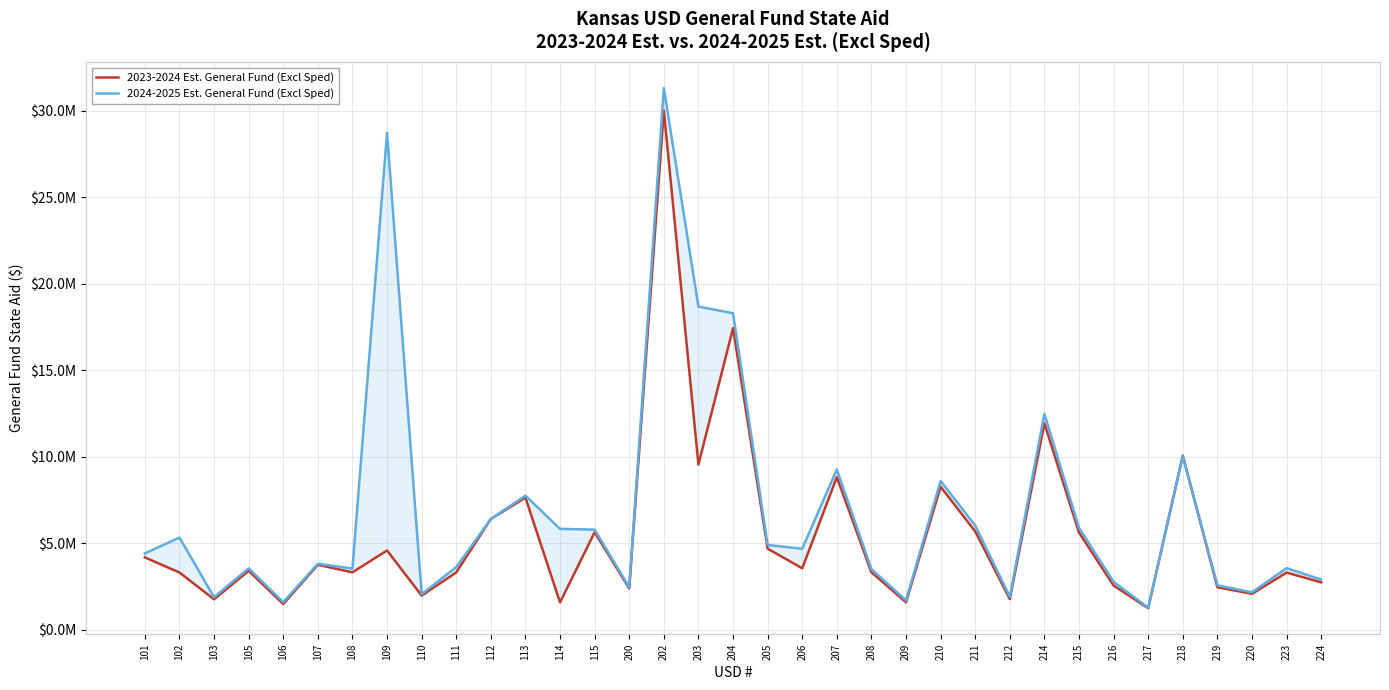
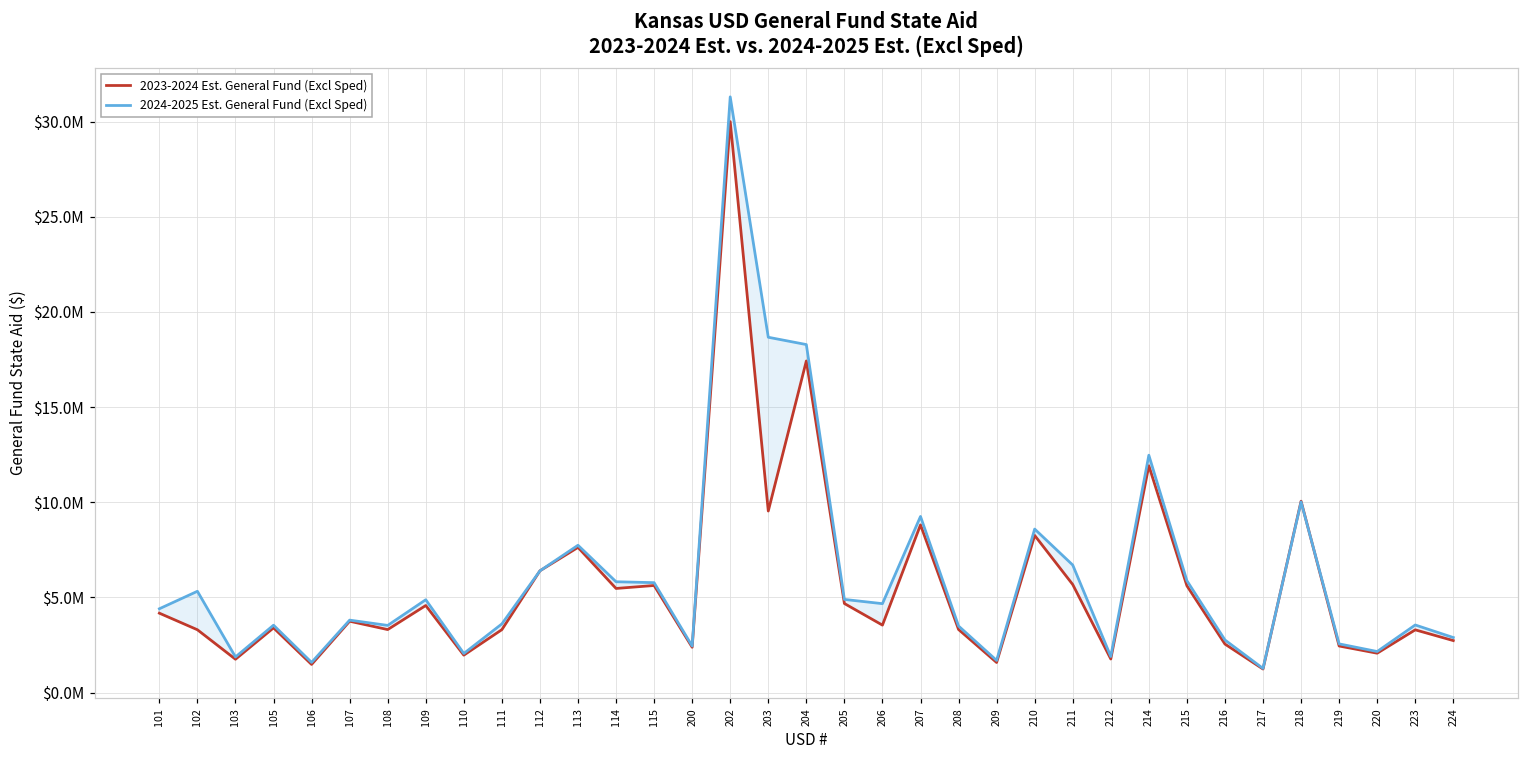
  {
    "2023-2024 Est. General Fund (Excl Sped)": {
      "101": "$4200000",
      "102": "$3300000",
      "108": "$3300000",
      "109": "$4600000",
      "111": "$3300000",
-     "114": "$1600000",
+     "114": "$5500000",
      "115": "$5600000",
      "202": "$30000000",
      "203": "$9500000",
      "204": "$17400000",
      "205": "$4700000",
      "206": "$3500000",
      "207": "$8800000",
      "208": "$3300000",
      "210": "$8300000",
      "211": "$5700000",
      "214": "$11900000",
      "215": "$5600000",
      "216": "$2500000",
      "223": "$3300000",
      "224": "$2700000"
    },
    "2024-2025 Est. General Fund (Excl Sped)": {
      "101": "$4400000",
      "102": "$5300000",
      "108": "$3500000",
-     "109": "$28700000",
+     "109": "$4900000",
      "111": "$3600000",
      "114": "$5800000",
      "115": "$5800000",
      "202": "$31300000",
      "203": "$18700000",
      "204": "$18300000",
      "205": "$4900000",
      "206": "$4700000",
      "207": "$9300000",
      "208": "$3500000",
      "210": "$8600000",
-     "211": "$6000000",
+     "211": "$6700000",
      "214": "$12500000",
      "215": "$5900000",
      "216": "$2800000",
      "223": "$3600000",
      "224": "$2900000"
    }
  }
